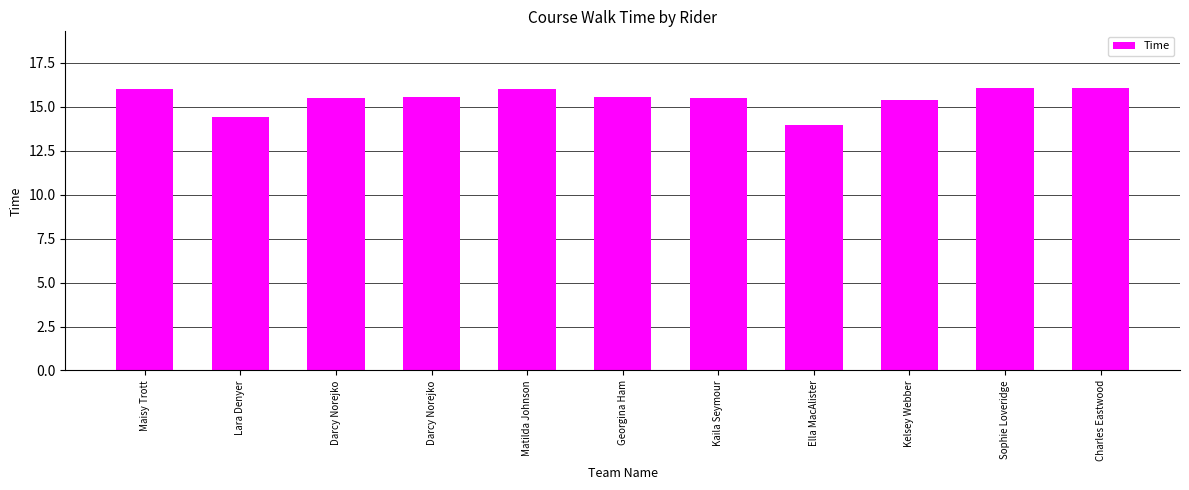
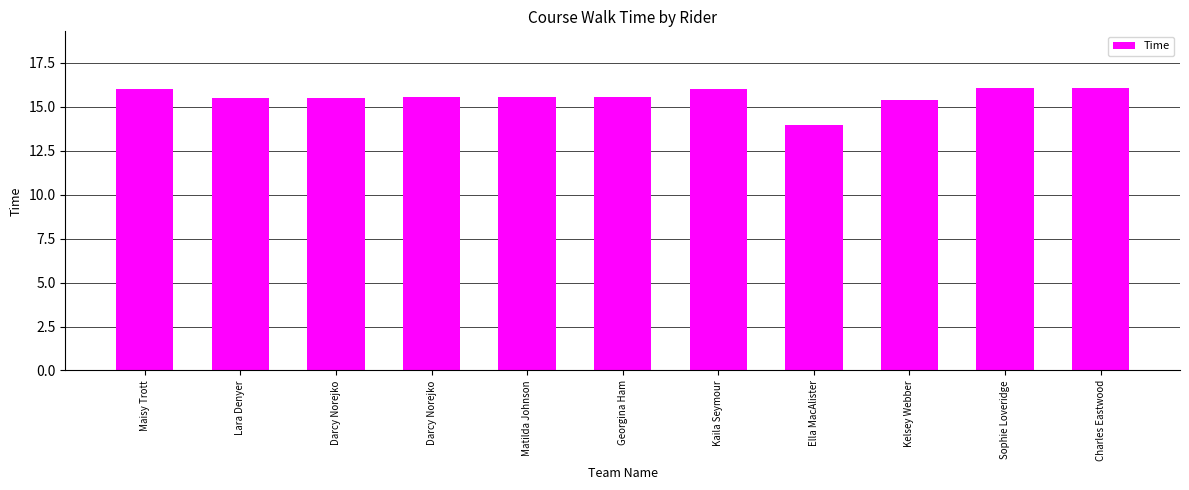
  {
    "Maisy Trott": 16.0,
-   "Lara Denyer": 14.4,
-   "Matilda Johnson": 16.0,
+   "Lara Denyer": 15.5,
+   "Matilda Johnson": 15.6,
    "Georgina Ham": 15.6,
-   "Kaila Seymour": 15.5,
+   "Kaila Seymour": 16.0,
    "Ella MacAlister": 14.0,
    "Kelsey Webber": 15.4,
    "Sophie Loveridge": 16.1,
    "Charles Eastwood": 16.1
  }
